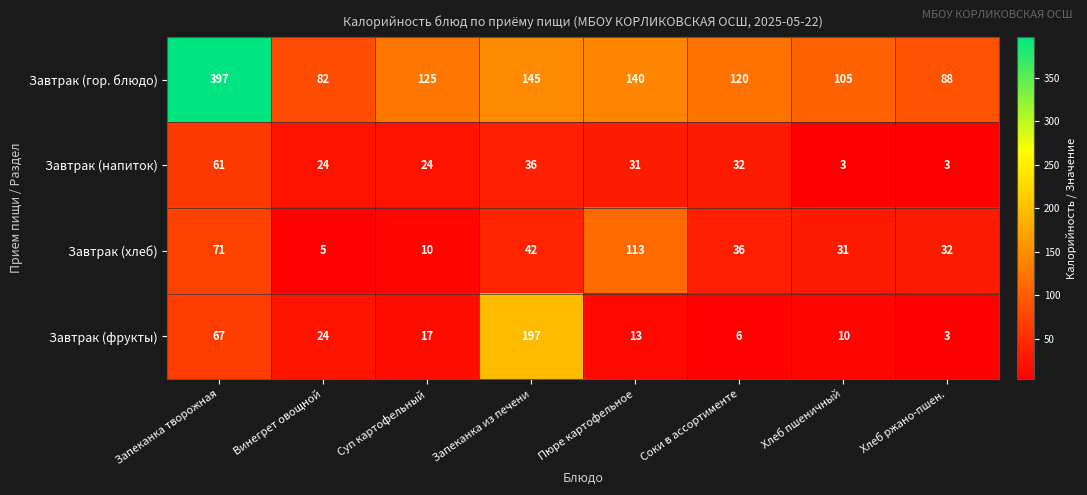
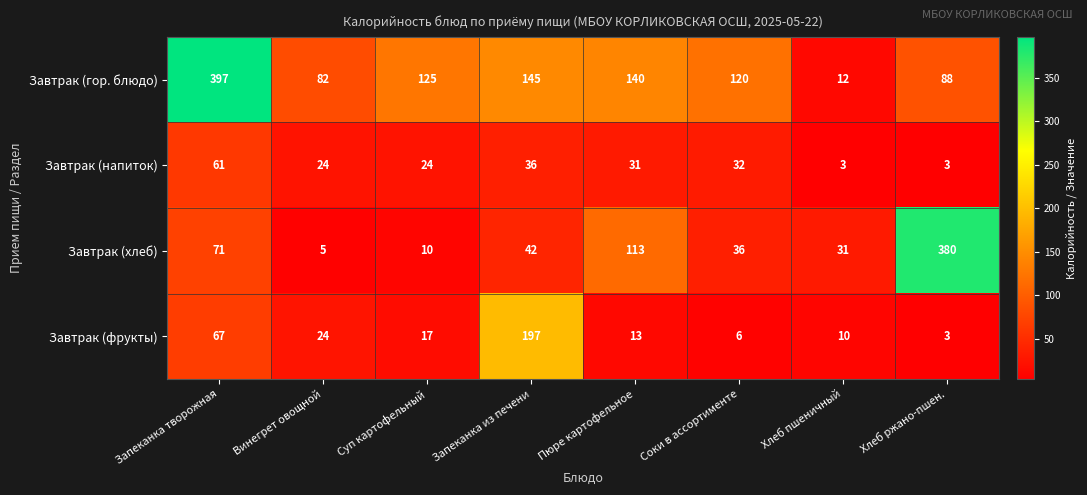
  {
    "Завтрак (гор. блюдо)": {
      "Запеканка творожная": 397,
      "Винегрет овощной": 82,
      "Суп картофельный": 125,
      "Запеканка из печени": 145,
      "Пюре картофельное": 140,
      "Соки в ассортименте": 120,
-     "Хлеб пшеничный": 105,
+     "Хлеб пшеничный": 12,
      "Хлеб ржано-пшен.": 88
    },
    "Завтрак (напиток)": {
      "Запеканка творожная": 61,
      "Винегрет овощной": 24,
      "Суп картофельный": 24,
      "Запеканка из печени": 36,
      "Пюре картофельное": 31,
      "Соки в ассортименте": 32,
      "Хлеб пшеничный": 3,
      "Хлеб ржано-пшен.": 3
    },
    "Завтрак (хлеб)": {
      "Запеканка творожная": 71,
      "Винегрет овощной": 5,
      "Суп картофельный": 10,
      "Запеканка из печени": 42,
      "Пюре картофельное": 113,
      "Соки в ассортименте": 36,
      "Хлеб пшеничный": 31,
-     "Хлеб ржано-пшен.": 32
+     "Хлеб ржано-пшен.": 380
    },
    "Завтрак (фрукты)": {
      "Запеканка творожная": 67,
      "Винегрет овощной": 24,
      "Суп картофельный": 17,
      "Запеканка из печени": 197,
      "Пюре картофельное": 13,
      "Соки в ассортименте": 6,
      "Хлеб пшеничный": 10,
      "Хлеб ржано-пшен.": 3
    }
  }
